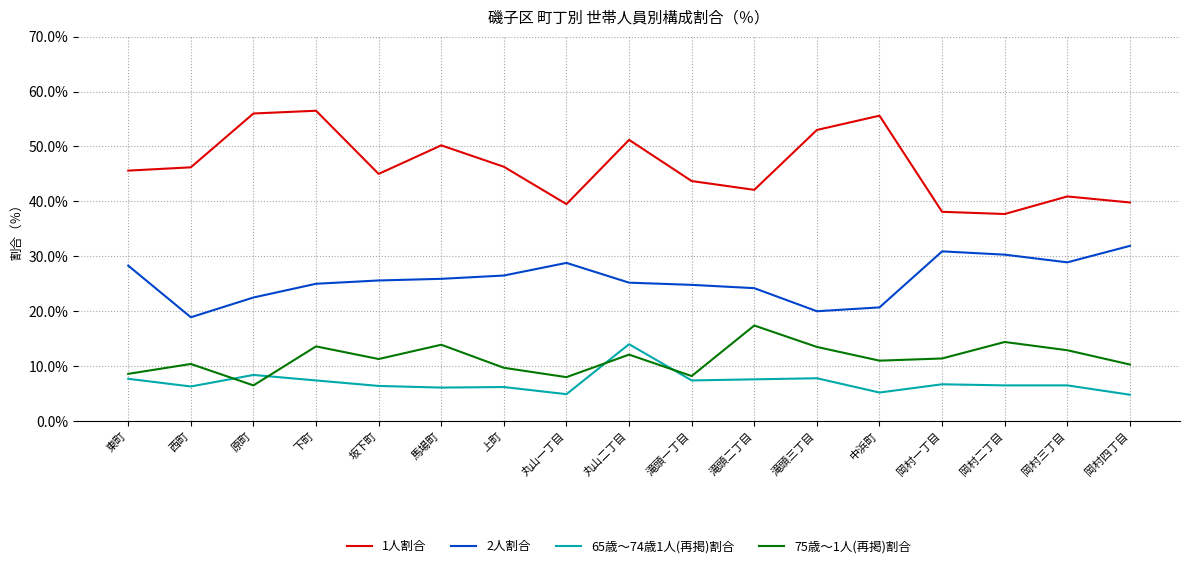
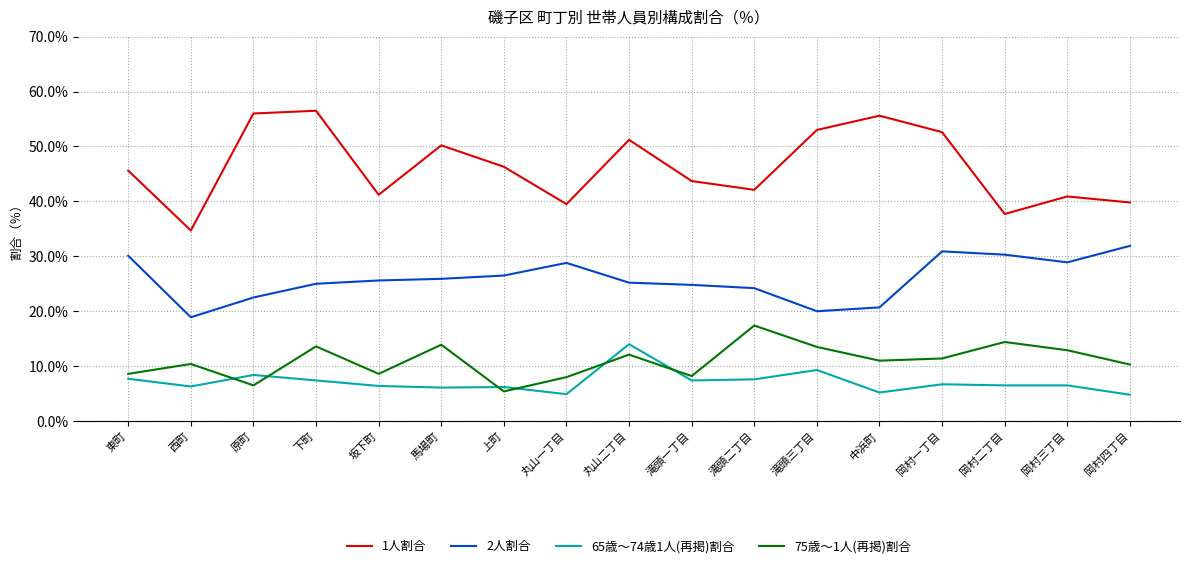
  {
    "1人割合": {
      "東町": "46%",
-     "西町": "46%",
+     "西町": "35%",
      "原町": "56%",
      "下町": "57%",
-     "坂下町": "45%",
+     "坂下町": "41%",
      "馬場町": "50%",
      "上町": "46%",
      "丸山一丁目": "40%",
      "丸山二丁目": "51%",
      "滝頭一丁目": "44%",
      "滝頭二丁目": "42%",
      "滝頭三丁目": "53%",
      "中浜町": "56%",
-     "岡村一丁目": "38%",
+     "岡村一丁目": "53%",
      "岡村二丁目": "38%",
      "岡村三丁目": "41%",
      "岡村四丁目": "40%"
    },
    "2人割合": {
-     "東町": "28%",
+     "東町": "30%",
      "西町": "19%",
      "原町": "23%",
      "下町": "25%",
      "坂下町": "26%",
      "馬場町": "26%",
      "上町": "27%",
      "丸山一丁目": "29%",
      "丸山二丁目": "25%",
      "滝頭一丁目": "25%",
      "滝頭二丁目": "24%",
      "滝頭三丁目": "20%",
      "中浜町": "21%",
      "岡村一丁目": "31%",
      "岡村二丁目": "30%",
      "岡村三丁目": "29%",
      "岡村四丁目": "32%"
    },
    "65歳～74歳1人(再掲)割合": {
      "東町": "8%",
      "西町": "6%",
      "原町": "8%",
      "下町": "7%",
      "坂下町": "6%",
      "馬場町": "6%",
      "上町": "6%",
      "丸山一丁目": "5%",
      "丸山二丁目": "14%",
      "滝頭一丁目": "7%",
      "滝頭二丁目": "8%",
-     "滝頭三丁目": "8%",
+     "滝頭三丁目": "9%",
      "中浜町": "5%",
      "岡村一丁目": "7%",
      "岡村二丁目": "7%",
      "岡村三丁目": "7%",
      "岡村四丁目": "5%"
    },
    "75歳～1人(再掲)割合": {
      "東町": "9%",
      "西町": "10%",
      "原町": "7%",
      "下町": "14%",
-     "坂下町": "11%",
+     "坂下町": "9%",
      "馬場町": "14%",
-     "上町": "10%",
+     "上町": "5%",
      "丸山一丁目": "8%",
      "丸山二丁目": "12%",
      "滝頭一丁目": "8%",
      "滝頭二丁目": "17%",
      "滝頭三丁目": "14%",
      "中浜町": "11%",
      "岡村一丁目": "11%",
      "岡村二丁目": "14%",
      "岡村三丁目": "13%",
      "岡村四丁目": "10%"
    }
  }
